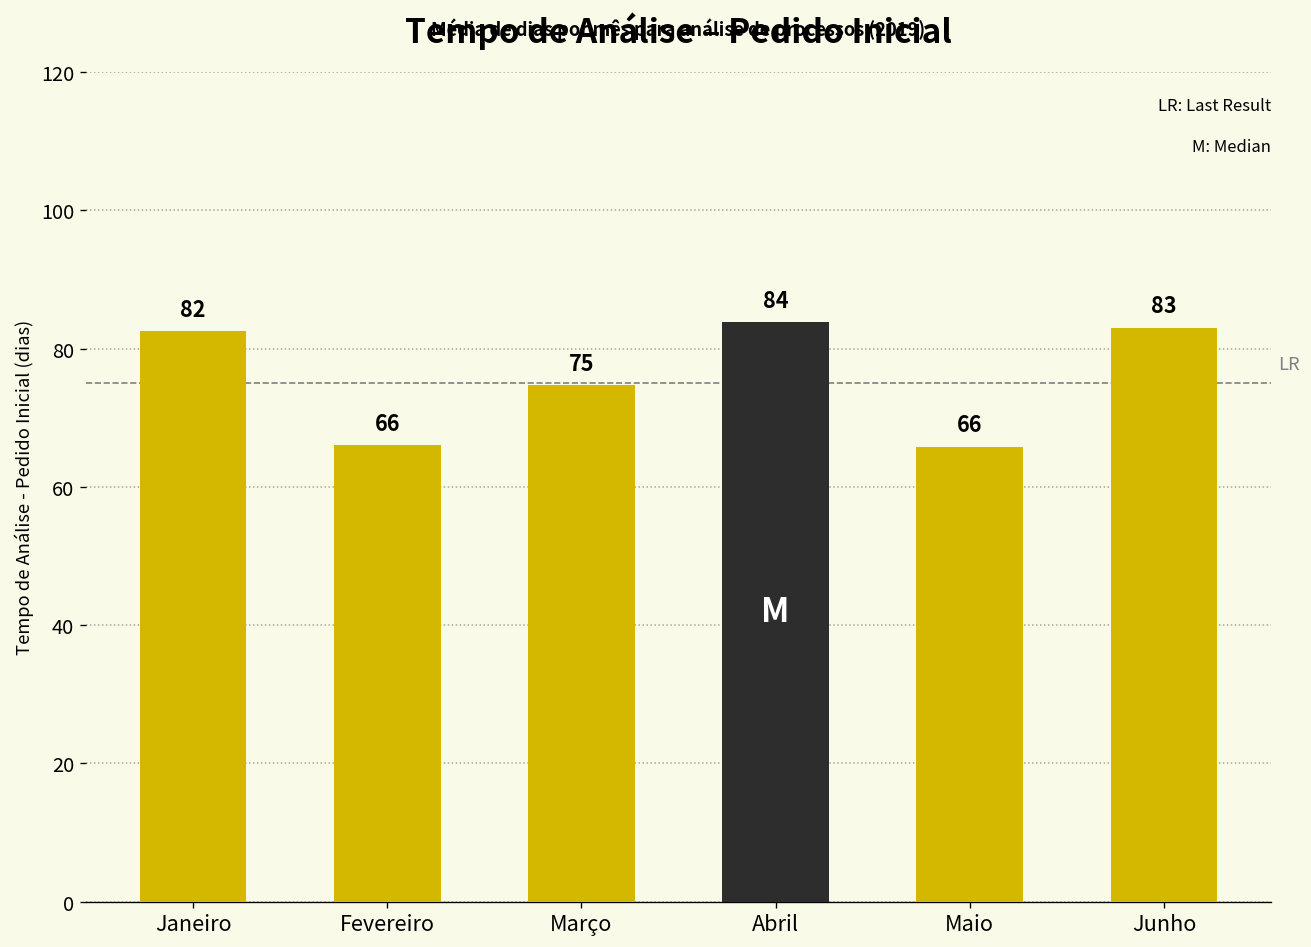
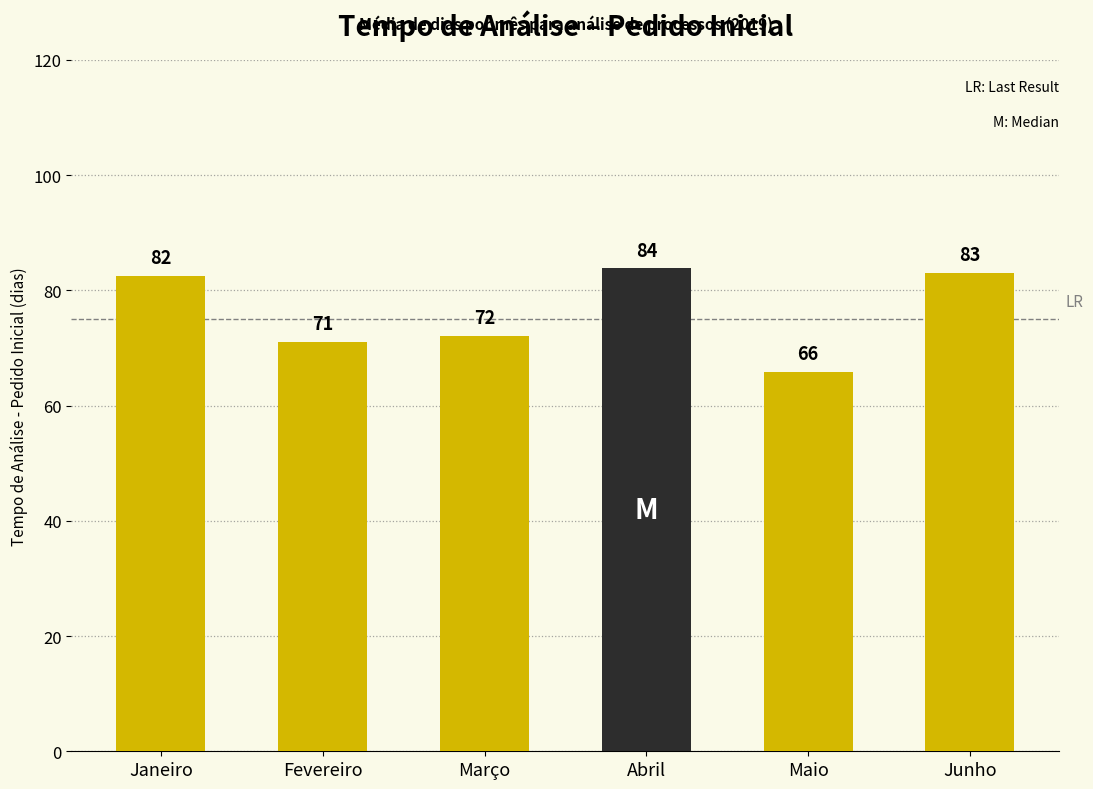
  {
    "Janeiro": 82,
-   "Fevereiro": 66,
-   "Março": 75,
+   "Fevereiro": 71,
+   "Março": 72,
    "Abril": 84,
    "Maio": 66,
    "Junho": 83
  }
